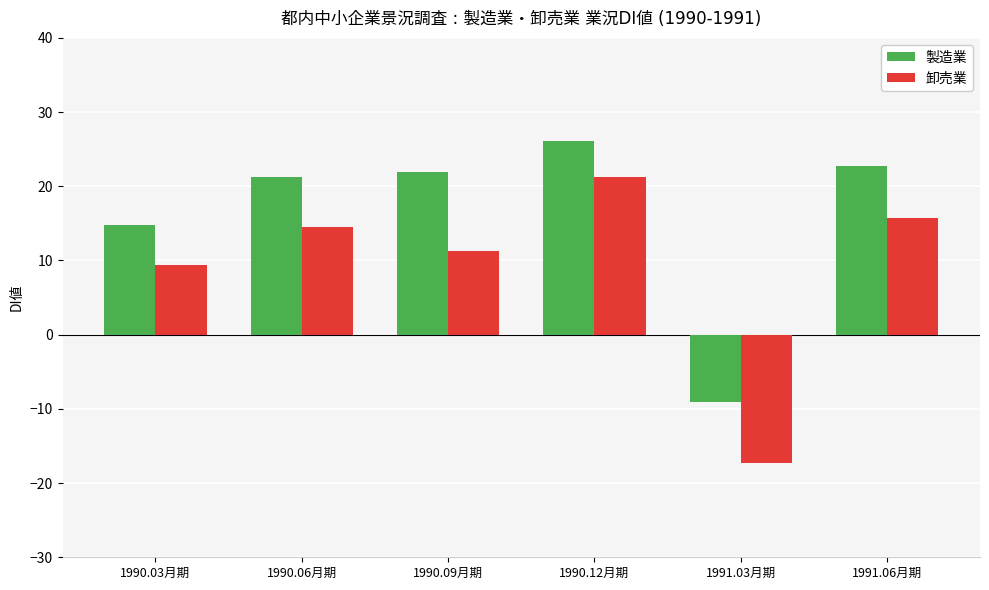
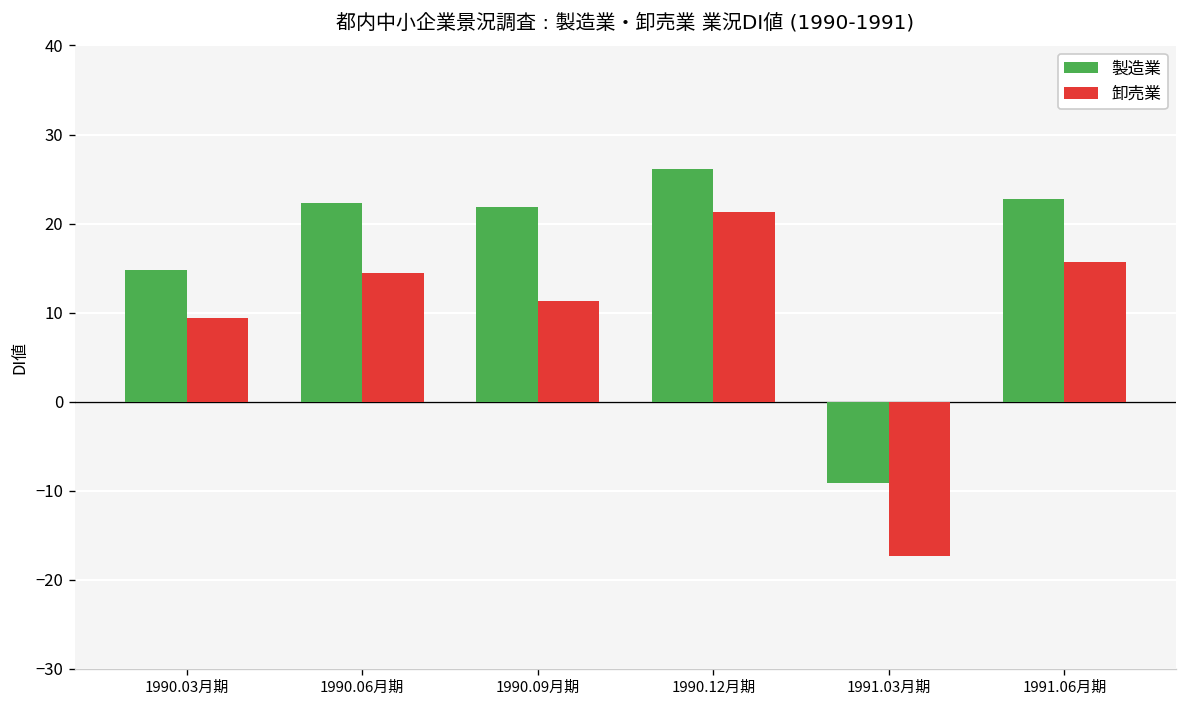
  {
    "製造業": {
      "1990.03月期": 15,
-     "1990.06月期": 21,
+     "1990.06月期": 22,
      "1990.09月期": 22,
      "1990.12月期": 26,
      "1991.03月期": -9,
      "1991.06月期": 23
    },
    "卸売業": {
      "1990.03月期": 9,
      "1990.06月期": 15,
      "1990.09月期": 11,
      "1990.12月期": 21,
      "1991.03月期": -17,
      "1991.06月期": 16
    }
  }
